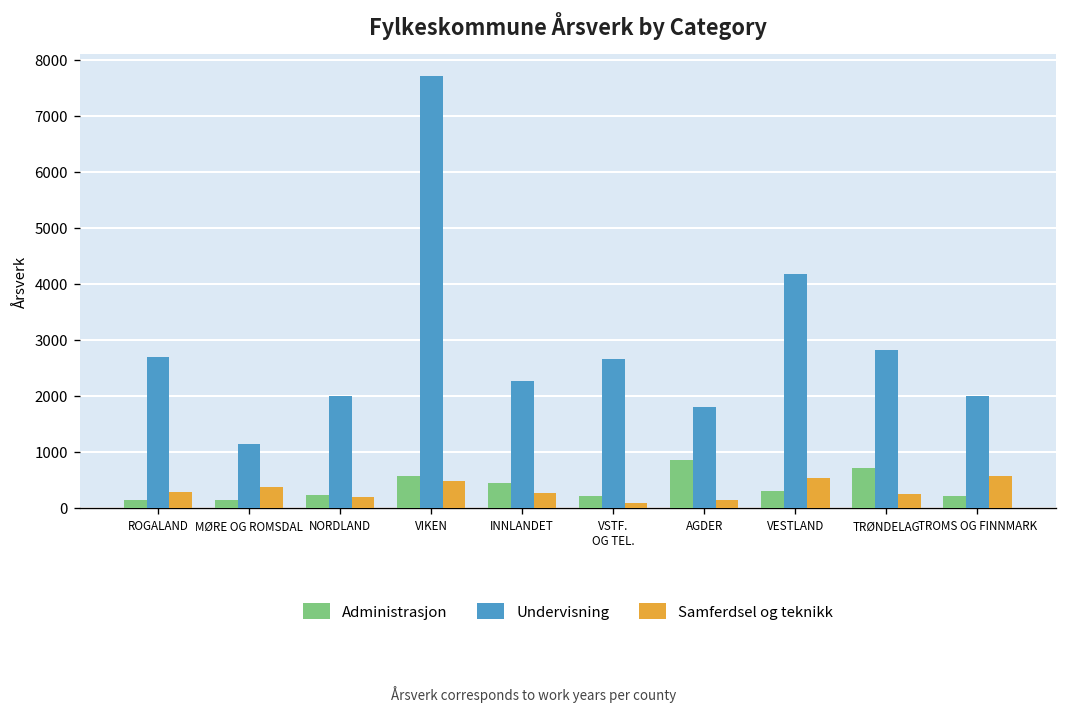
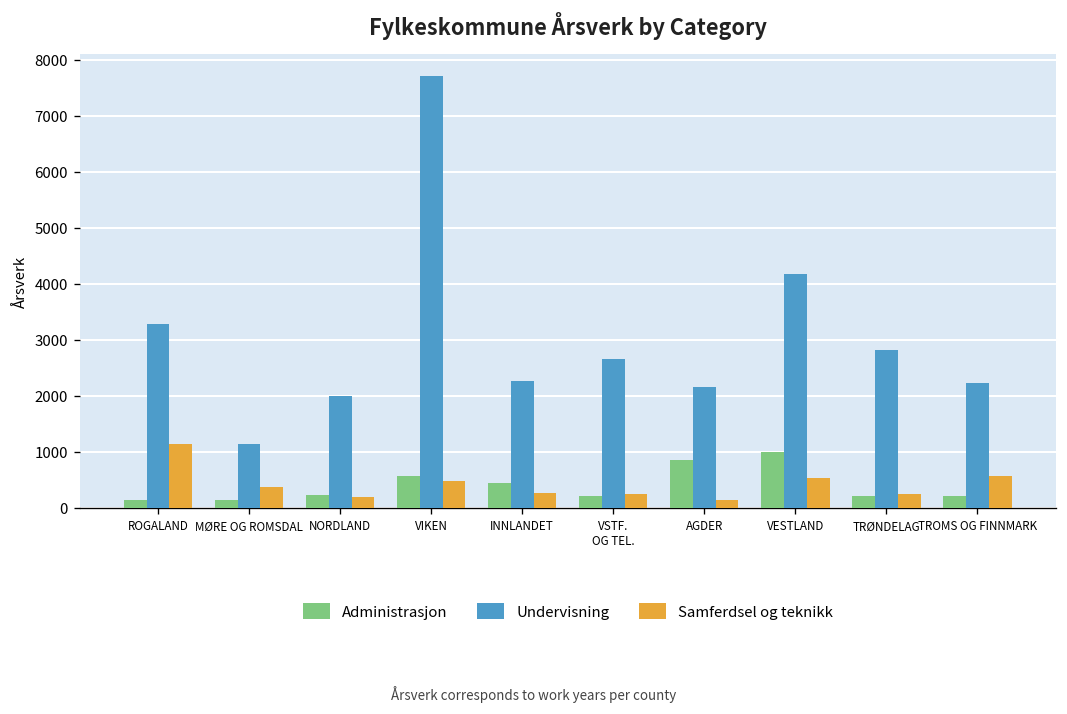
  {
    "Administrasjon": {
      "ROGALAND": 100,
      "MØRE OG ROMSDAL": 100,
      "NORDLAND": 200,
      "VIKEN": 600,
      "INNLANDET": 400,
      "VSTF. OG TEL.": 200,
      "AGDER": 900,
-     "VESTLAND": 300,
-     "TRØNDELAG": 700,
+     "VESTLAND": 1000,
+     "TRØNDELAG": 200,
      "TROMS OG FINNMARK": 200
    },
    "Undervisning": {
-     "ROGALAND": 2700,
+     "ROGALAND": 3300,
      "MØRE OG ROMSDAL": 1100,
      "NORDLAND": 2000,
      "VIKEN": 7700,
      "INNLANDET": 2300,
      "VSTF. OG TEL.": 2700,
-     "AGDER": 1800,
+     "AGDER": 2200,
      "VESTLAND": 4200,
      "TRØNDELAG": 2800,
-     "TROMS OG FINNMARK": 2000
+     "TROMS OG FINNMARK": 2200
    },
    "Samferdsel og teknikk": {
-     "ROGALAND": 300,
+     "ROGALAND": 1100,
      "MØRE OG ROMSDAL": 400,
      "NORDLAND": 200,
      "VIKEN": 500,
      "INNLANDET": 300,
-     "VSTF. OG TEL.": 100,
+     "VSTF. OG TEL.": 300,
      "AGDER": 100,
      "VESTLAND": 500,
      "TRØNDELAG": 200,
      "TROMS OG FINNMARK": 600
    }
  }
